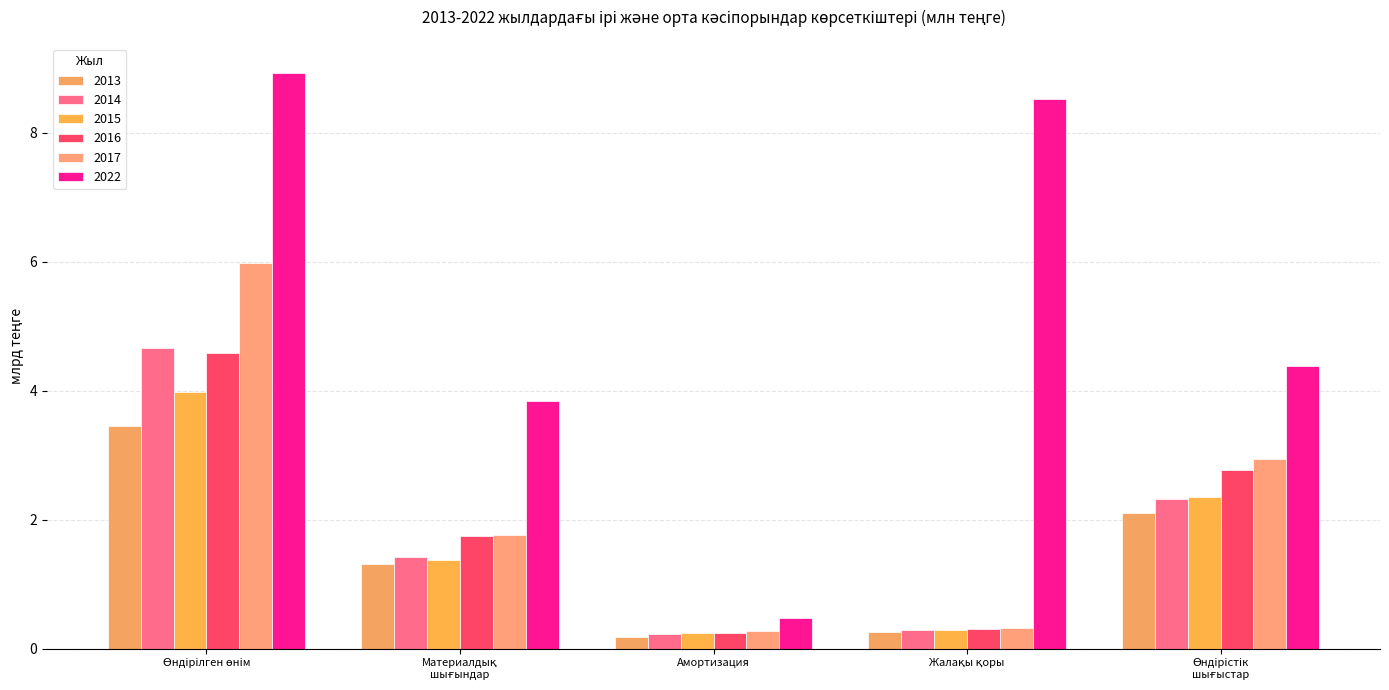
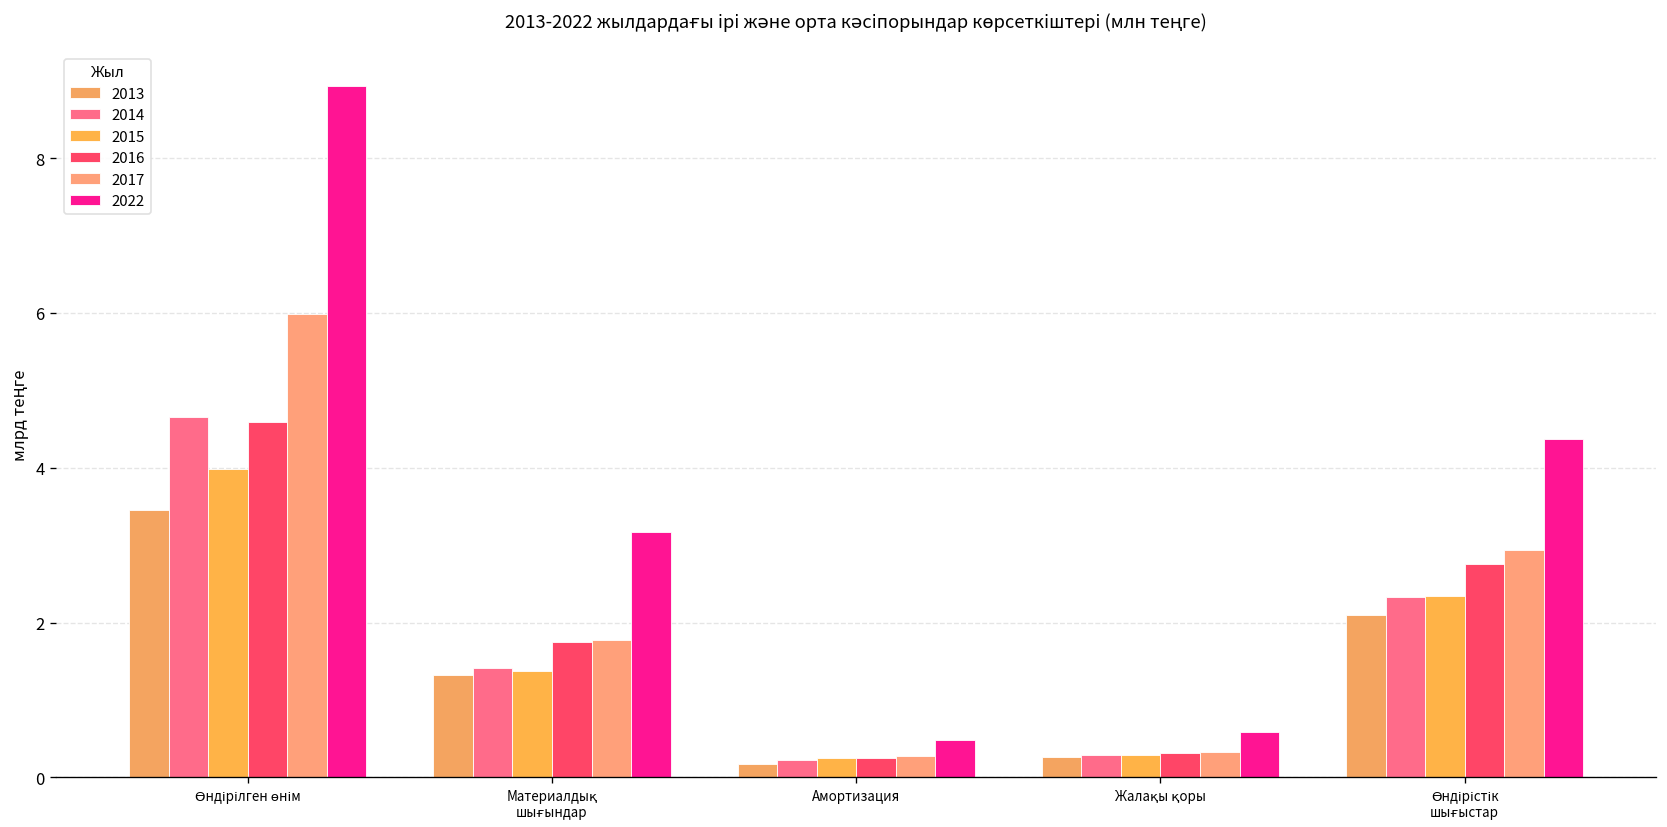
  {
    "2022": {
      "Өндірілген өнім": 8.9,
-     "Материалдық шығындар": 3.8,
+     "Материалдық шығындар": 3.2,
      "Амортизация": 0.5,
-     "Жалақы қоры": 8.5,
+     "Жалақы қоры": 0.6,
      "Өндірістік шығыстар": 4.4
    }
  }
